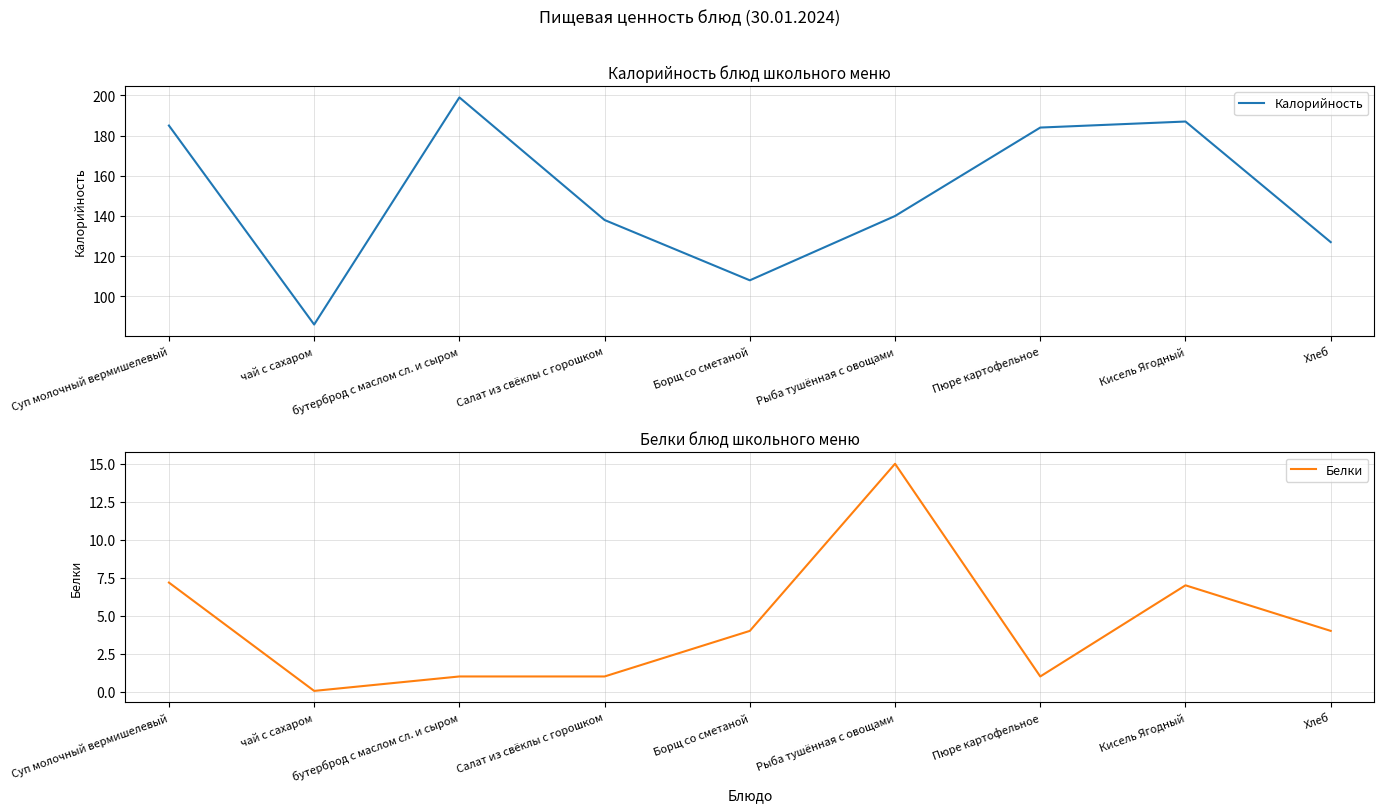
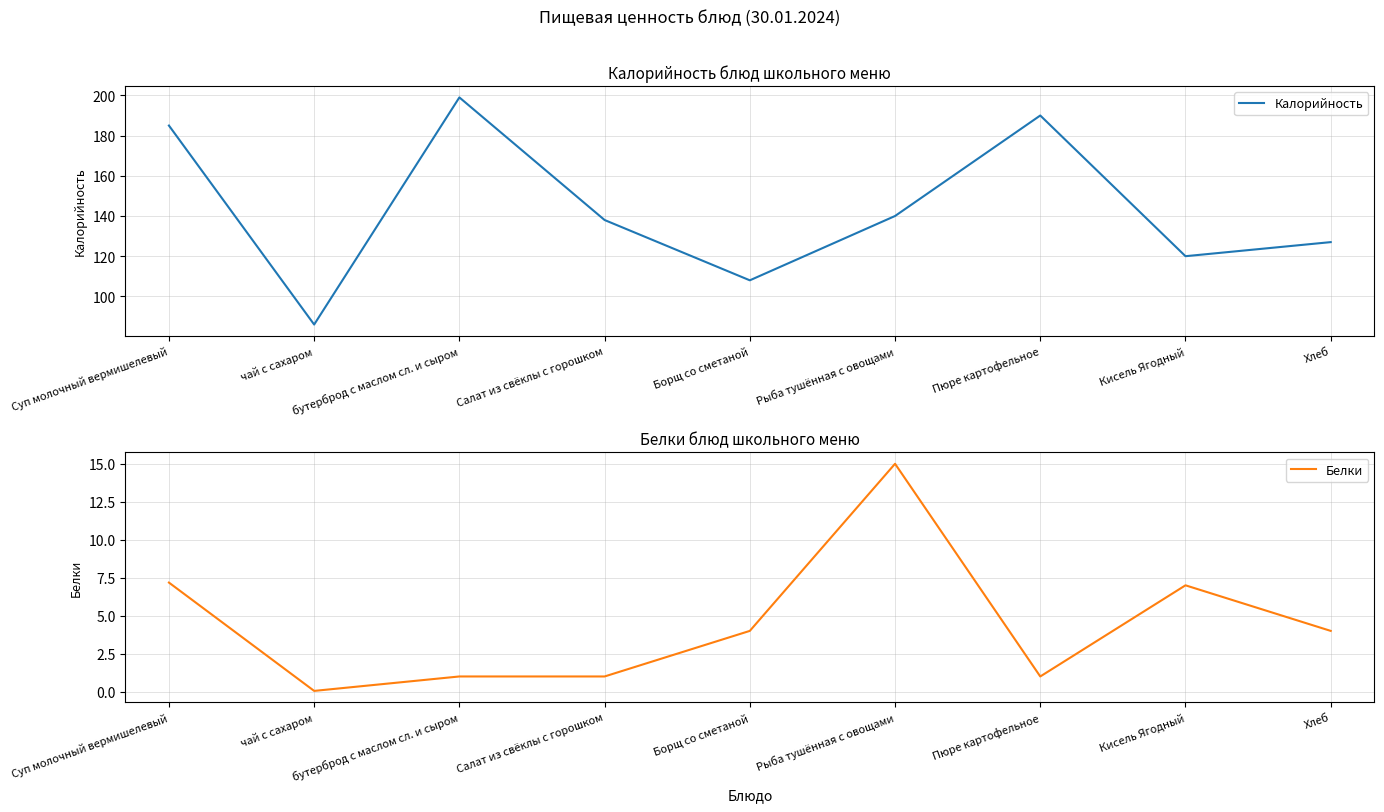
  {
    "Калорийность блюд школьного меню": {
      "Суп молочный вермишелевый": 185,
      "чай с сахаром": 86,
      "бутерброд с маслом сл. и сыром": 199,
      "Салат из свёклы с горошком": 138,
      "Борщ со сметаной": 108,
      "Рыба тушённая с овощами": 140,
-     "Пюре картофельное": 184,
-     "Кисель Ягодный": 187,
+     "Пюре картофельное": 190,
+     "Кисель Ягодный": 120,
      "Хлеб": 127
    },
    "Белки блюд школьного меню": {
      "Суп молочный вермишелевый": 7.2,
      "чай с сахаром": 0.1,
      "бутерброд с маслом сл. и сыром": 1.0,
      "Салат из свёклы с горошком": 1.0,
      "Борщ со сметаной": 4.0,
      "Рыба тушённая с овощами": 15.0,
      "Пюре картофельное": 1.0,
      "Кисель Ягодный": 7.0,
      "Хлеб": 4.0
    }
  }
